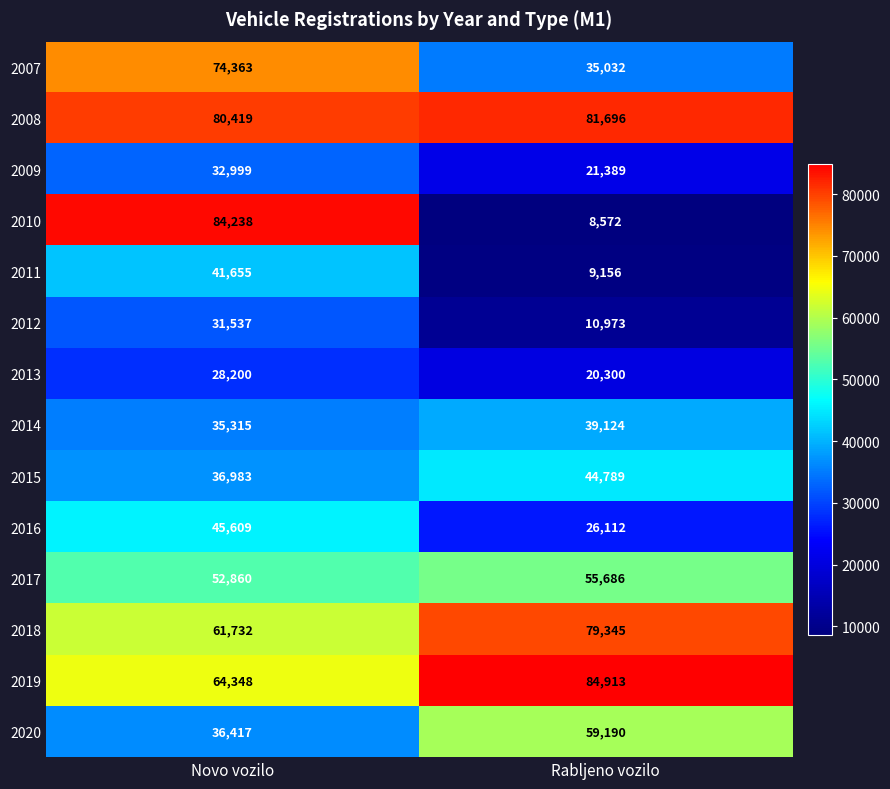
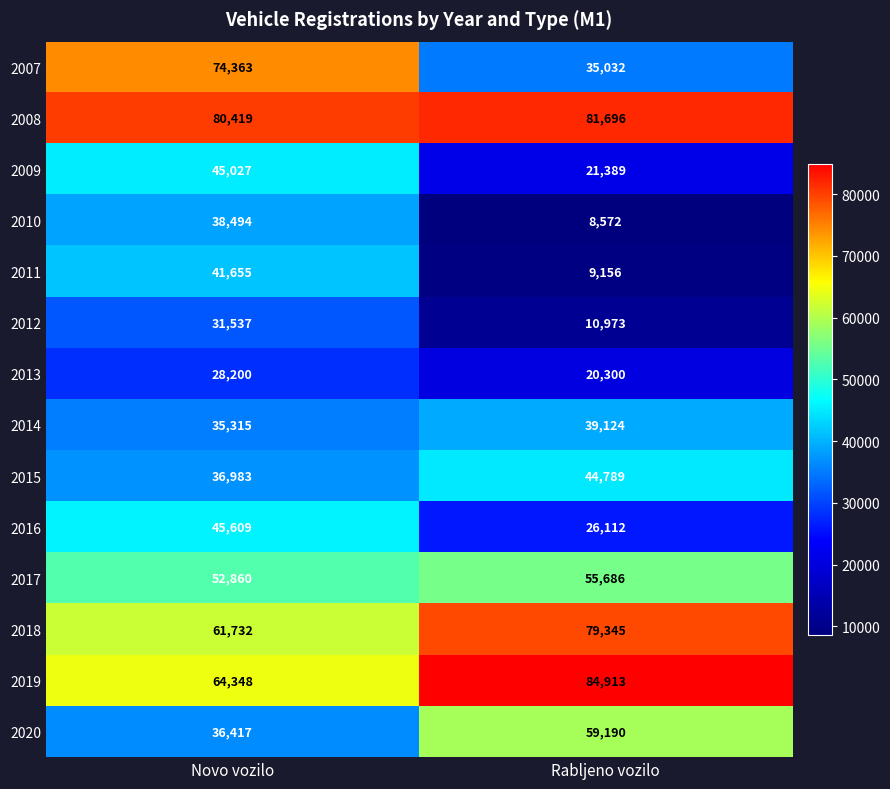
  {
    "2007": {
      "Novo vozilo": "74,363",
      "Rabljeno vozilo": "35,032"
    },
    "2008": {
      "Novo vozilo": "80,419",
      "Rabljeno vozilo": "81,696"
    },
    "2009": {
-     "Novo vozilo": "32,999",
+     "Novo vozilo": "45,027",
      "Rabljeno vozilo": "21,389"
    },
    "2010": {
-     "Novo vozilo": "84,238",
+     "Novo vozilo": "38,494",
      "Rabljeno vozilo": "8,572"
    },
    "2011": {
      "Novo vozilo": "41,655",
      "Rabljeno vozilo": "9,156"
    },
    "2012": {
      "Novo vozilo": "31,537",
      "Rabljeno vozilo": "10,973"
    },
    "2013": {
      "Novo vozilo": "28,200",
      "Rabljeno vozilo": "20,300"
    },
    "2014": {
      "Novo vozilo": "35,315",
      "Rabljeno vozilo": "39,124"
    },
    "2015": {
      "Novo vozilo": "36,983",
      "Rabljeno vozilo": "44,789"
    },
    "2016": {
      "Novo vozilo": "45,609",
      "Rabljeno vozilo": "26,112"
    },
    "2017": {
      "Novo vozilo": "52,860",
      "Rabljeno vozilo": "55,686"
    },
    "2018": {
      "Novo vozilo": "61,732",
      "Rabljeno vozilo": "79,345"
    },
    "2019": {
      "Novo vozilo": "64,348",
      "Rabljeno vozilo": "84,913"
    },
    "2020": {
      "Novo vozilo": "36,417",
      "Rabljeno vozilo": "59,190"
    }
  }
